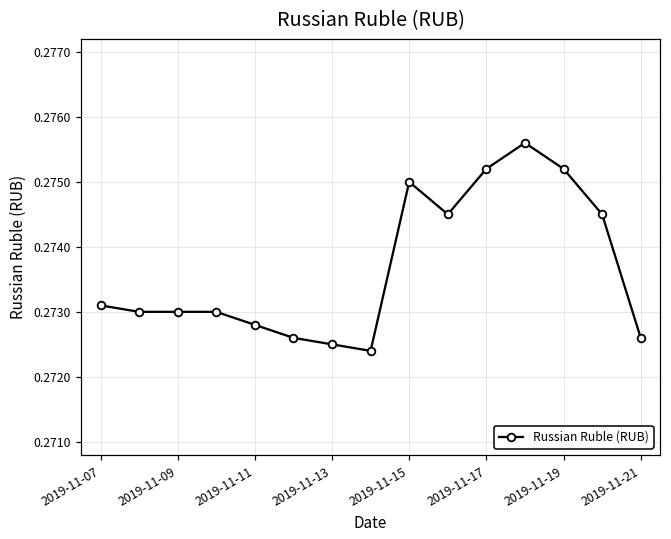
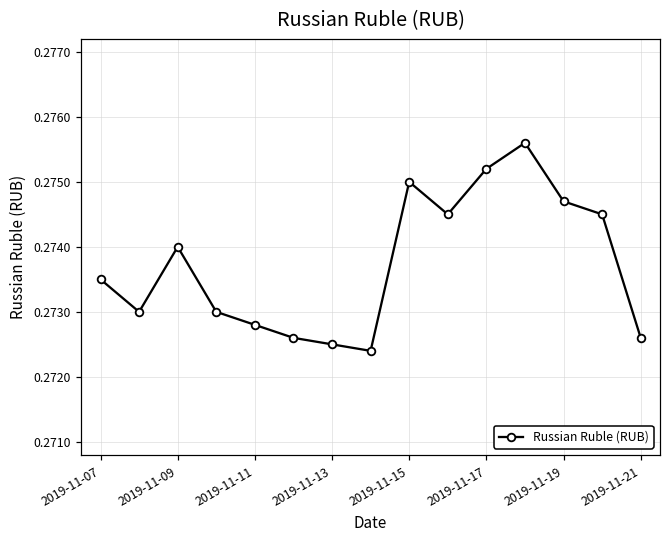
  {
-   "2019-11-07": 0.2731,
-   "2019-11-09": 0.273,
+   "2019-11-07": 0.2735,
+   "2019-11-09": 0.274,
    "2019-11-11": 0.2728,
    "2019-11-13": 0.2725,
    "2019-11-15": 0.2750,
    "2019-11-17": 0.2752,
-   "2019-11-19": 0.2752,
+   "2019-11-19": 0.2747,
    "2019-11-21": 0.2726
  }
